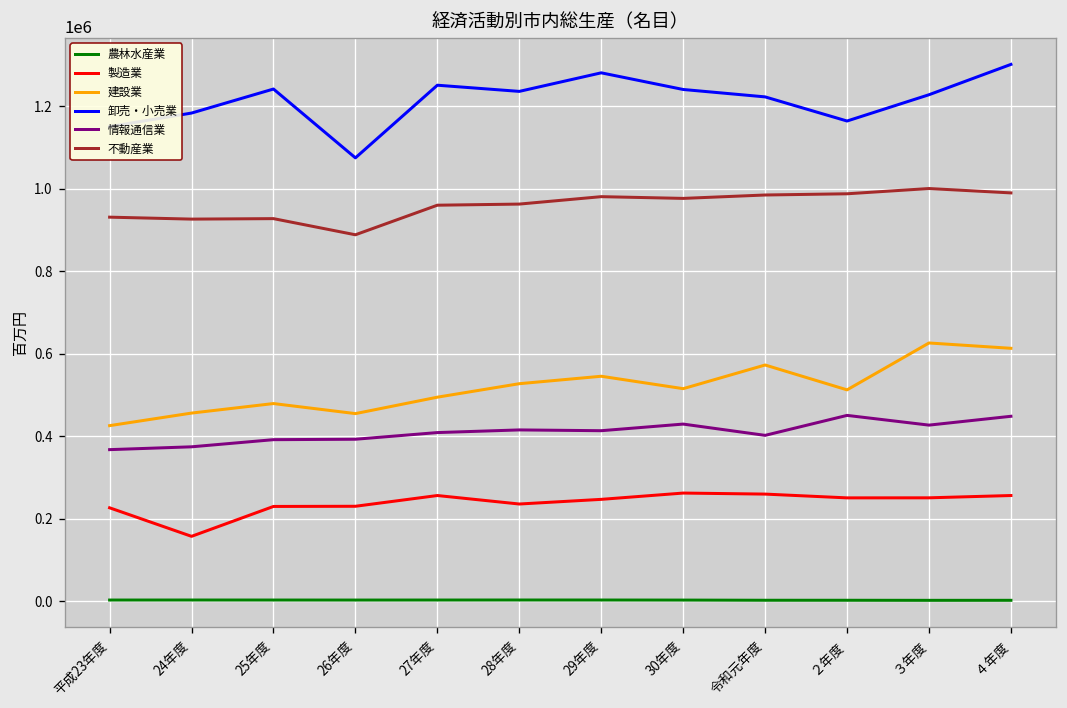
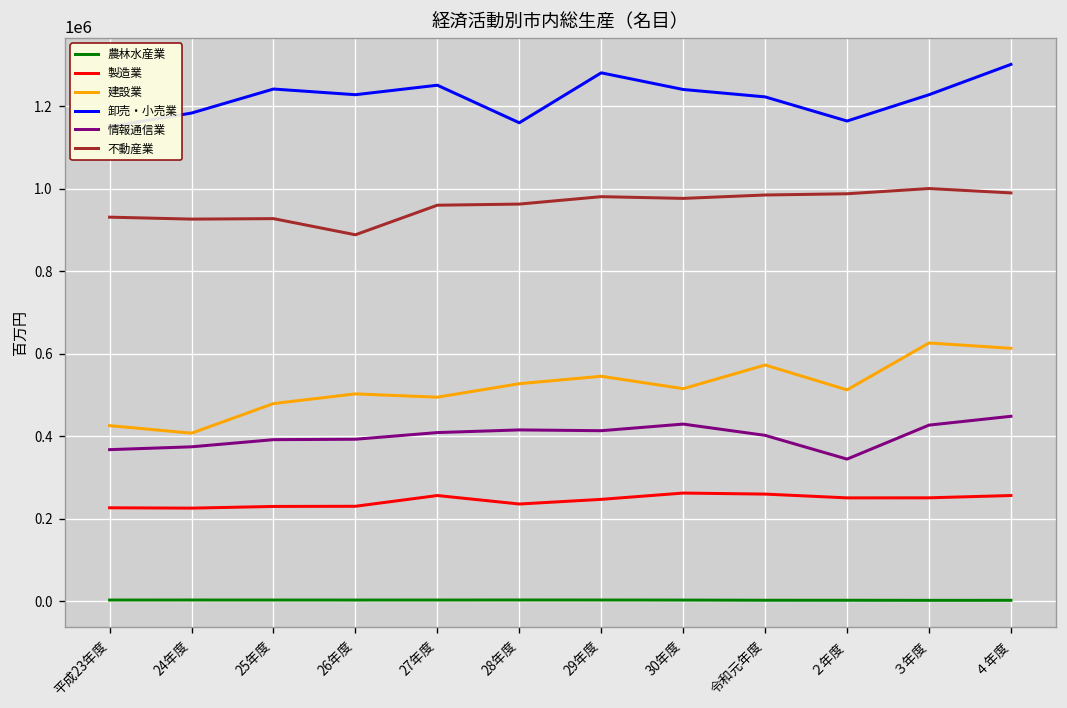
  {
    "農林水産業": {
      "平成23年度": 0,
      "24年度": 0,
      "25年度": 0,
      "26年度": 0,
      "27年度": 0,
      "28年度": 0,
      "29年度": 0,
      "30年度": 0,
      "令和元年度": 0,
      "２年度": 0,
      "３年度": 0,
      "４年度": 0
    },
    "製造業": {
      "平成23年度": 230000,
-     "24年度": 160000,
+     "24年度": 230000,
      "25年度": 230000,
      "26年度": 230000,
      "27年度": 260000,
      "28年度": 240000,
      "29年度": 250000,
      "30年度": 260000,
      "令和元年度": 260000,
      "２年度": 250000,
      "３年度": 250000,
      "４年度": 260000
    },
    "建設業": {
      "平成23年度": 430000,
-     "24年度": 460000,
+     "24年度": 410000,
      "25年度": 480000,
-     "26年度": 460000,
+     "26年度": 500000,
      "27年度": 490000,
      "28年度": 530000,
      "29年度": 550000,
      "30年度": 520000,
      "令和元年度": 570000,
      "２年度": 510000,
      "３年度": 630000,
      "４年度": 610000
    },
    "卸売・小売業": {
      "24年度": 1180000,
      "25年度": 1240000,
-     "26年度": 1080000,
+     "26年度": 1230000,
      "27年度": 1250000,
-     "28年度": 1240000,
+     "28年度": 1160000,
      "29年度": 1280000,
      "30年度": 1240000,
      "令和元年度": 1220000,
      "２年度": 1160000,
      "３年度": 1230000,
      "４年度": 1300000
    },
    "情報通信業": {
      "平成23年度": 370000,
      "24年度": 370000,
      "25年度": 390000,
      "26年度": 390000,
      "27年度": 410000,
      "28年度": 420000,
      "29年度": 410000,
      "30年度": 430000,
      "令和元年度": 400000,
-     "２年度": 450000,
+     "２年度": 340000,
      "３年度": 430000,
      "４年度": 450000
    },
    "不動産業": {
      "平成23年度": 930000,
      "24年度": 930000,
      "25年度": 930000,
      "26年度": 890000,
      "27年度": 960000,
      "28年度": 960000,
      "29年度": 980000,
      "30年度": 980000,
      "令和元年度": 990000,
      "２年度": 990000,
      "３年度": 1000000,
      "４年度": 990000
    }
  }
